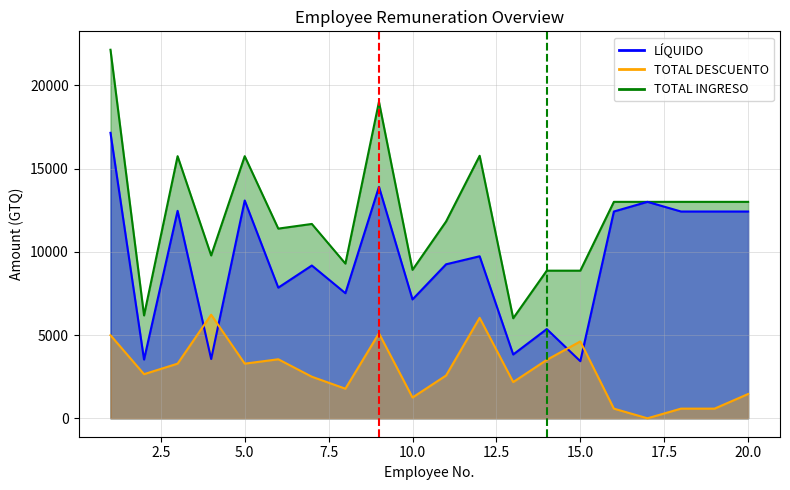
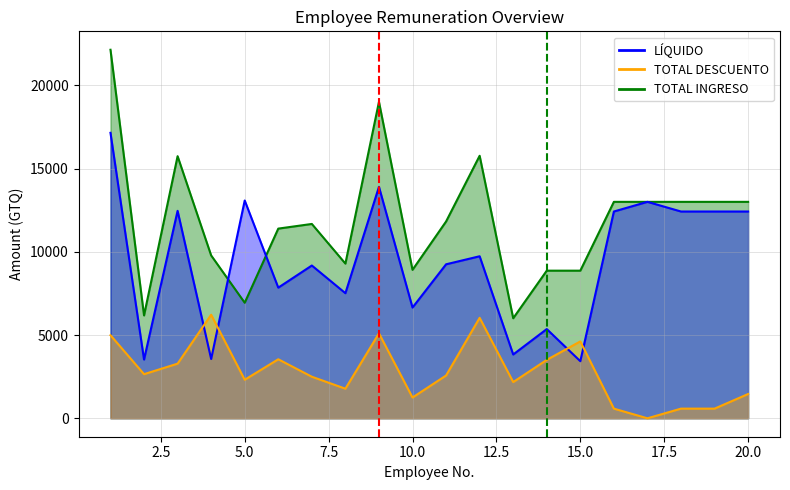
  {
    "TOTAL INGRESO": {
-     "5.0": 15700,
+     "5.0": 6900,
      "10.0": 8900,
      "15.0": 8900,
      "20.0": 13000
    },
    "LÍQUIDO": {
      "5.0": 13100,
-     "10.0": 7100,
+     "10.0": 6700,
      "15.0": 3400,
      "20.0": 12400
    },
    "TOTAL DESCUENTO": {
-     "5.0": 3300,
+     "5.0": 2300,
      "10.0": 1200,
      "15.0": 4600,
      "20.0": 1500
    }
  }
